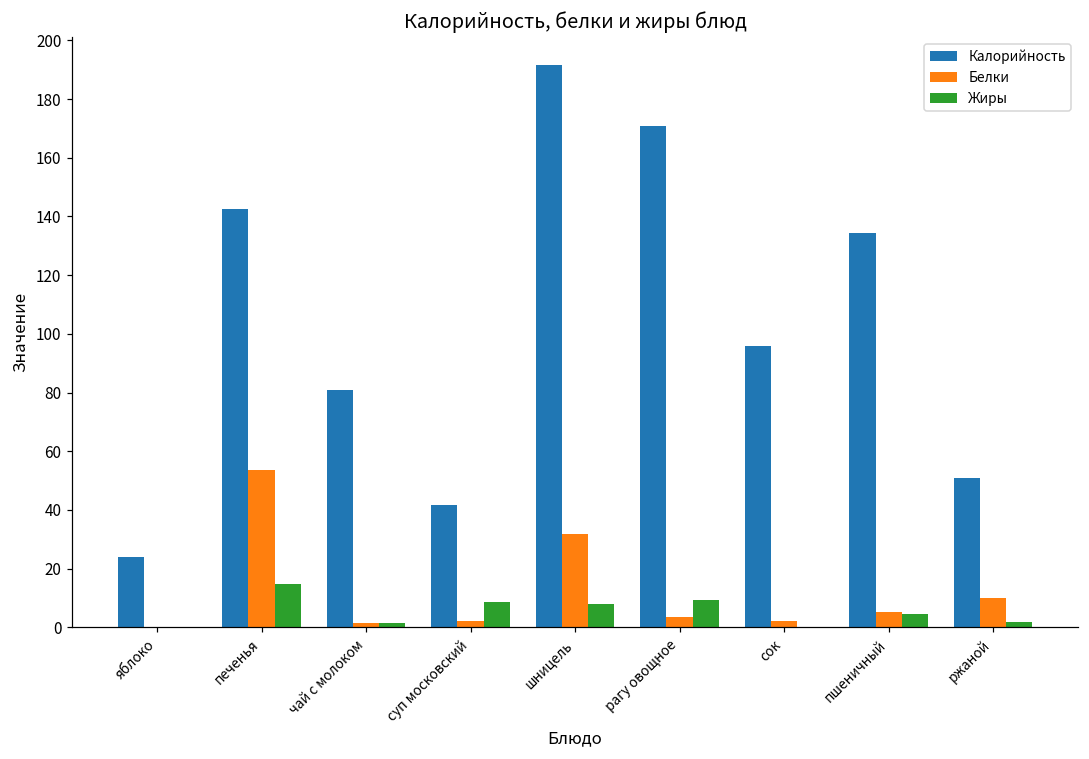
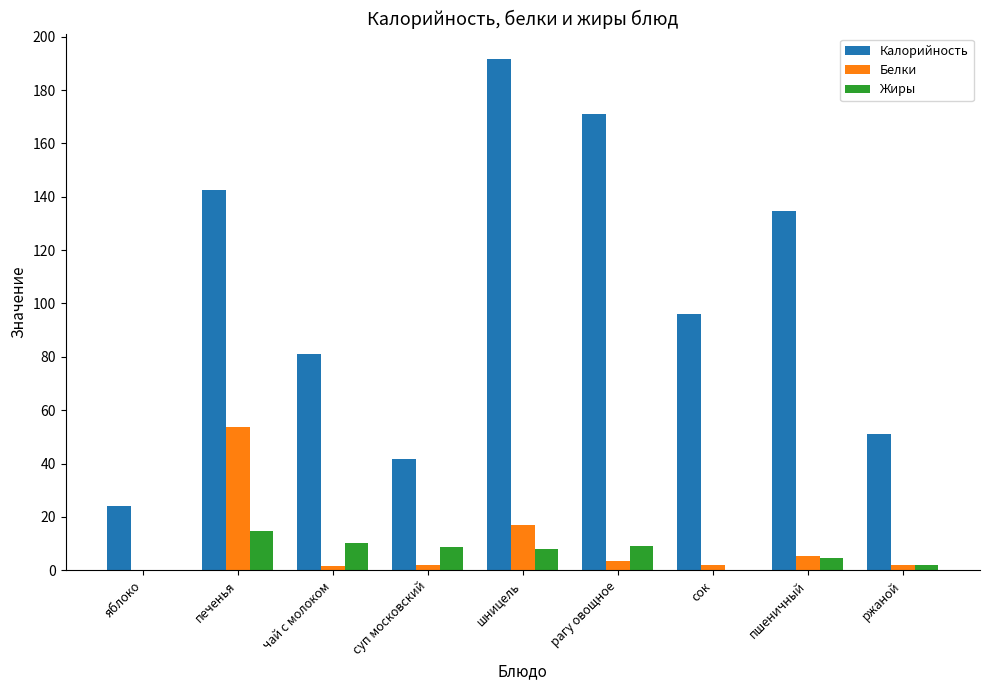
  {
    "Калорийность": {
      "яблоко": 24,
      "печенья": 143,
      "чай с молоком": 81,
      "суп московский": 42,
      "шницель": 192,
      "рагу овощное": 171,
      "сок": 96,
      "пшеничный": 135,
      "ржаной": 51
    },
    "Белки": {
      "печенья": 54,
      "чай с молоком": 2,
      "суп московский": 2,
-     "шницель": 32,
+     "шницель": 17,
      "рагу овощное": 3,
      "сок": 2,
      "пшеничный": 5,
-     "ржаной": 10
+     "ржаной": 2
    },
    "Жиры": {
      "печенья": 15,
-     "чай с молоком": 1,
+     "чай с молоком": 10,
      "суп московский": 9,
      "шницель": 8,
      "рагу овощное": 9,
      "пшеничный": 4,
      "ржаной": 2
    }
  }
